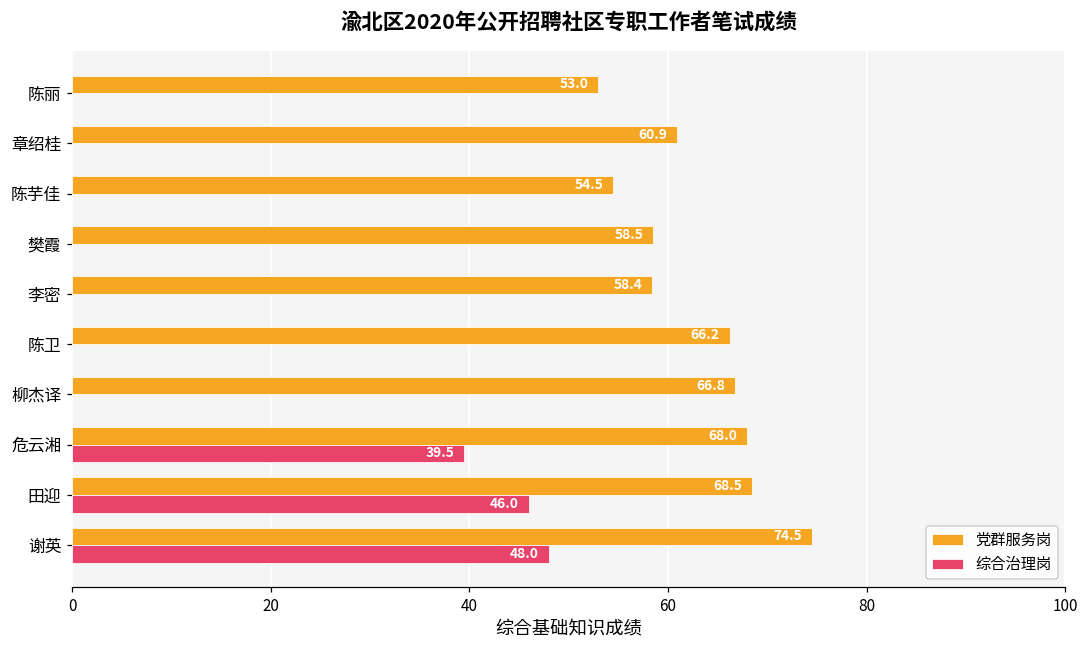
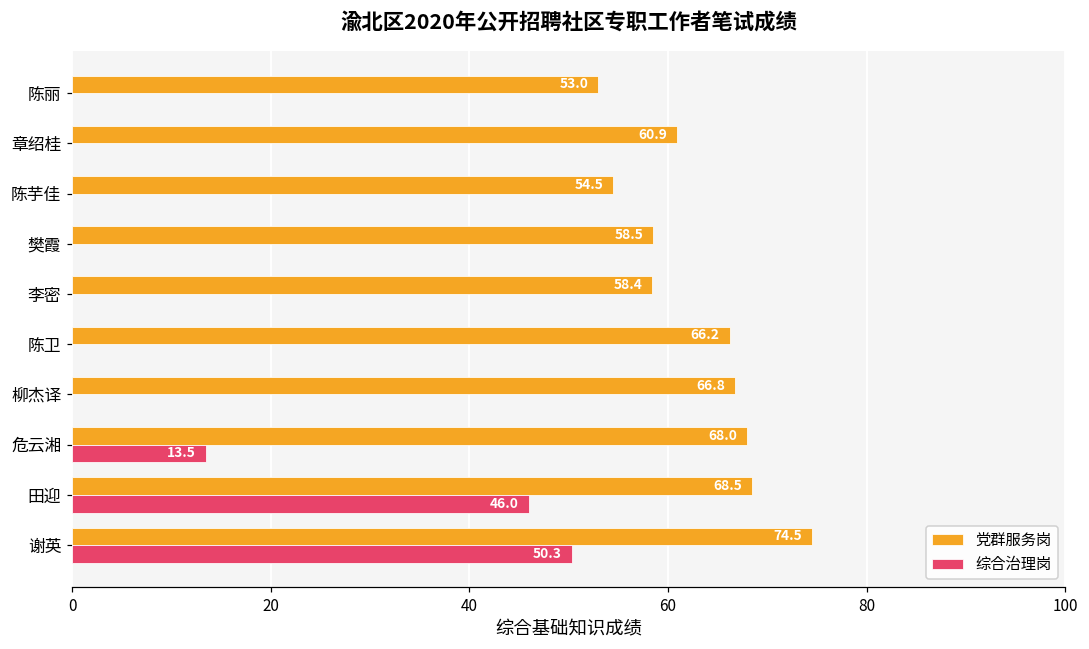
  {
    "党群服务岗": {
      "陈丽": 53.0,
      "章绍桂": 60.9,
      "陈芋佳": 54.5,
      "樊霞": 58.5,
      "李密": 58.4,
      "陈卫": 66.2,
      "柳杰译": 66.8,
      "危云湘": 68.0,
      "田迎": 68.5,
      "谢英": 74.5
    },
    "综合治理岗": {
-     "危云湘": 39.5,
+     "危云湘": 13.5,
      "田迎": 46.0,
-     "谢英": 48.0
+     "谢英": 50.3
    }
  }
